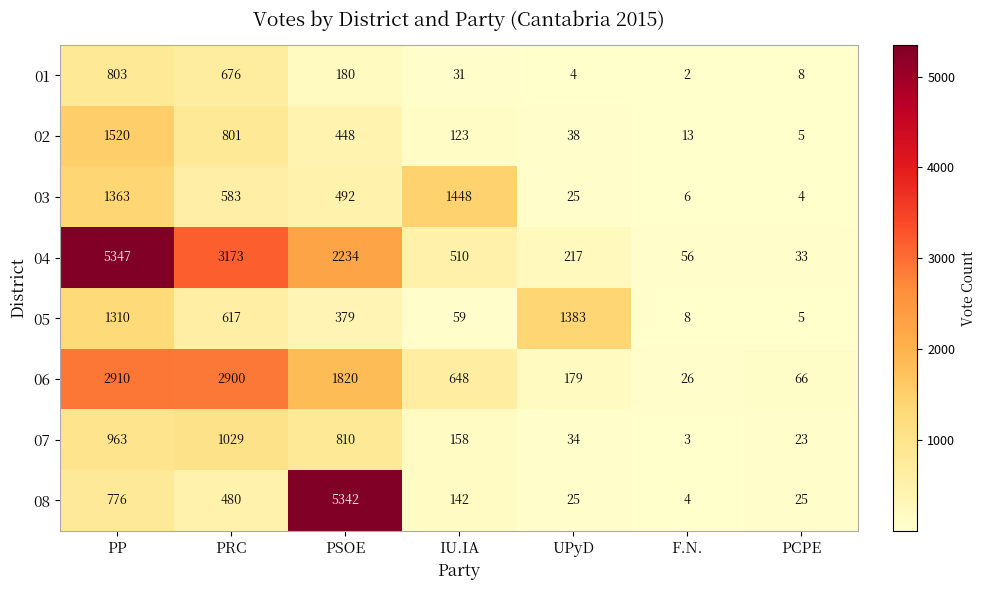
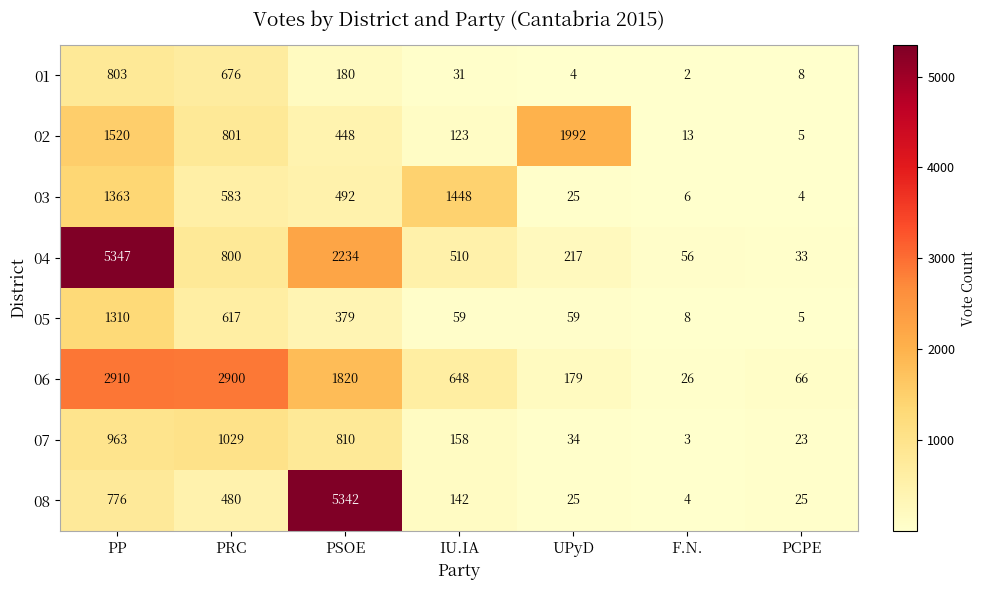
  {
    "01": {
      "PP": 803,
      "PRC": 676,
      "PSOE": 180,
      "IU.IA": 31,
      "UPyD": 4,
      "F.N.": 2,
      "PCPE": 8
    },
    "02": {
      "PP": 1520,
      "PRC": 801,
      "PSOE": 448,
      "IU.IA": 123,
-     "UPyD": 38,
+     "UPyD": 1992,
      "F.N.": 13,
      "PCPE": 5
    },
    "03": {
      "PP": 1363,
      "PRC": 583,
      "PSOE": 492,
      "IU.IA": 1448,
      "UPyD": 25,
      "F.N.": 6,
      "PCPE": 4
    },
    "04": {
      "PP": 5347,
-     "PRC": 3173,
+     "PRC": 800,
      "PSOE": 2234,
      "IU.IA": 510,
      "UPyD": 217,
      "F.N.": 56,
      "PCPE": 33
    },
    "05": {
      "PP": 1310,
      "PRC": 617,
      "PSOE": 379,
      "IU.IA": 59,
-     "UPyD": 1383,
+     "UPyD": 59,
      "F.N.": 8,
      "PCPE": 5
    },
    "06": {
      "PP": 2910,
      "PRC": 2900,
      "PSOE": 1820,
      "IU.IA": 648,
      "UPyD": 179,
      "F.N.": 26,
      "PCPE": 66
    },
    "07": {
      "PP": 963,
      "PRC": 1029,
      "PSOE": 810,
      "IU.IA": 158,
      "UPyD": 34,
      "F.N.": 3,
      "PCPE": 23
    },
    "08": {
      "PP": 776,
      "PRC": 480,
      "PSOE": 5342,
      "IU.IA": 142,
      "UPyD": 25,
      "F.N.": 4,
      "PCPE": 25
    }
  }
